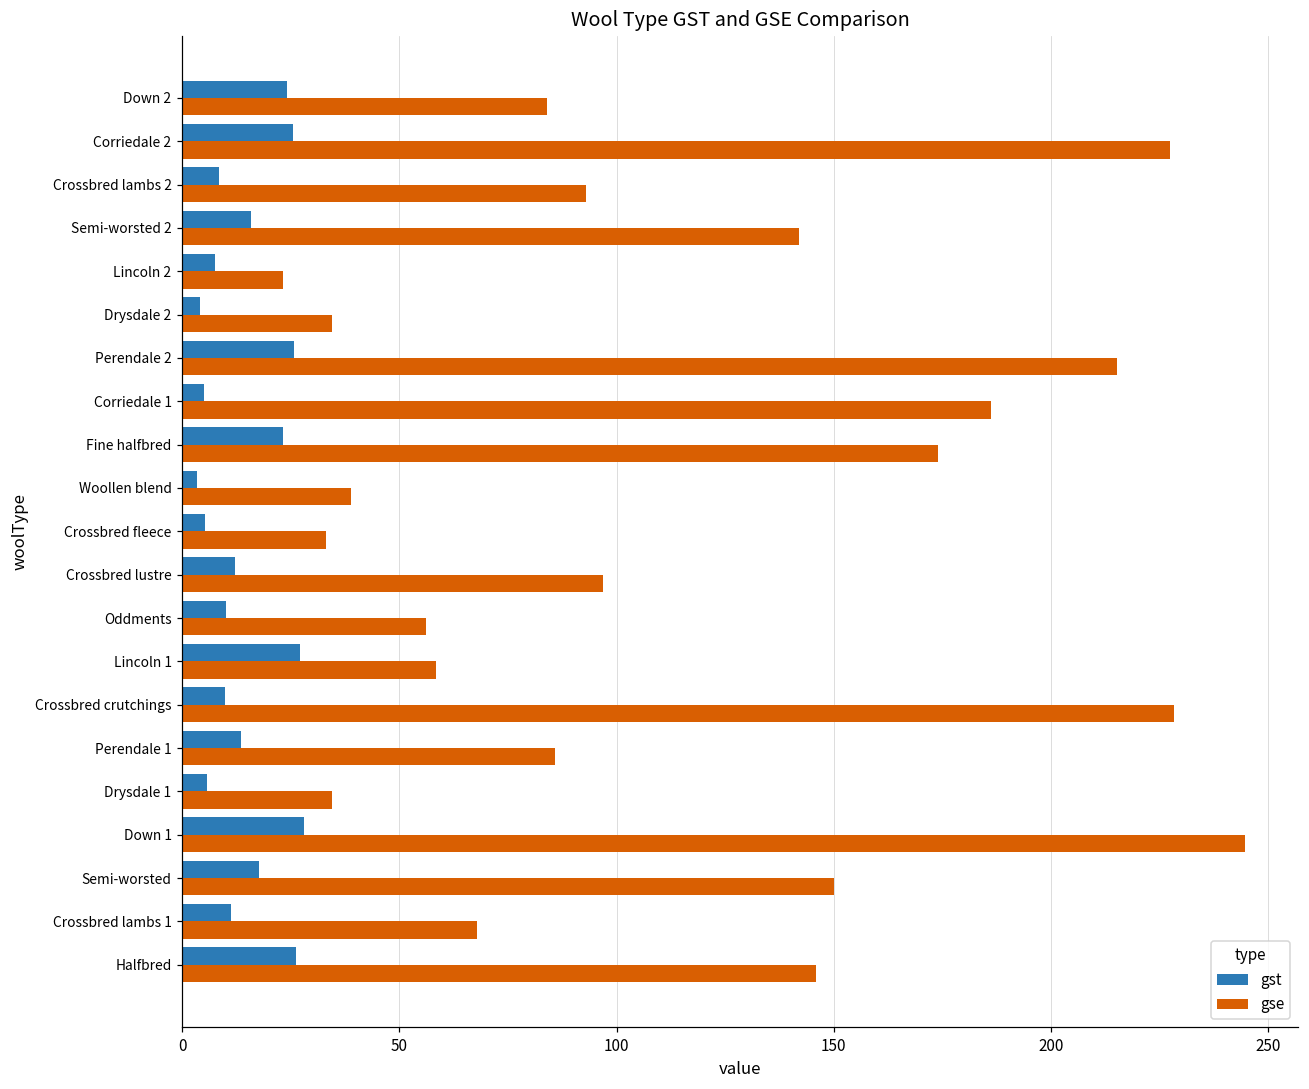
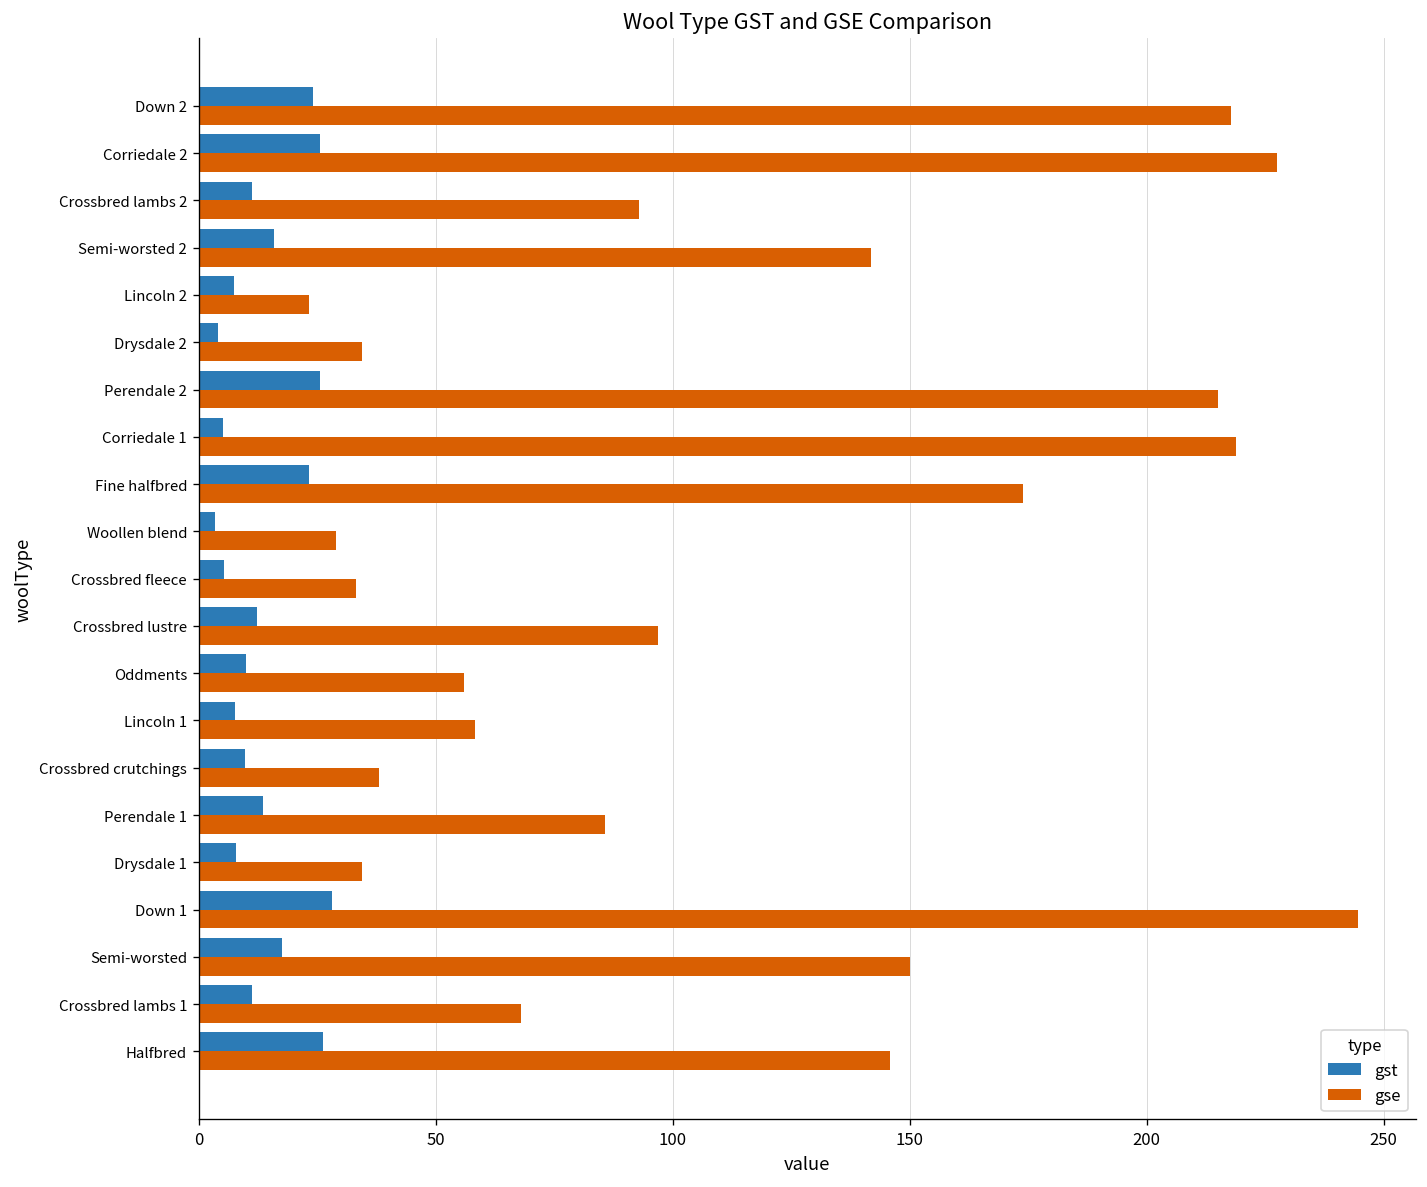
  {
    "gst": {
      "Down 2": 24,
      "Corriedale 2": 25,
-     "Crossbred lambs 2": 9,
+     "Crossbred lambs 2": 11,
      "Semi-worsted 2": 16,
      "Lincoln 2": 7,
      "Drysdale 2": 4,
      "Perendale 2": 26,
      "Corriedale 1": 5,
      "Fine halfbred": 23,
      "Woollen blend": 3,
      "Crossbred fleece": 5,
      "Crossbred lustre": 12,
      "Oddments": 10,
-     "Lincoln 1": 27,
+     "Lincoln 1": 8,
      "Crossbred crutchings": 10,
      "Perendale 1": 13,
-     "Drysdale 1": 6,
+     "Drysdale 1": 8,
      "Down 1": 28,
      "Semi-worsted": 18,
      "Crossbred lambs 1": 11,
      "Halfbred": 26
    },
    "gse": {
-     "Down 2": 84,
+     "Down 2": 218,
      "Corriedale 2": 227,
      "Crossbred lambs 2": 93,
      "Semi-worsted 2": 142,
      "Lincoln 2": 23,
      "Drysdale 2": 34,
      "Perendale 2": 215,
-     "Corriedale 1": 186,
+     "Corriedale 1": 219,
      "Fine halfbred": 174,
-     "Woollen blend": 39,
+     "Woollen blend": 29,
      "Crossbred fleece": 33,
      "Crossbred lustre": 97,
      "Oddments": 56,
      "Lincoln 1": 58,
-     "Crossbred crutchings": 228,
+     "Crossbred crutchings": 38,
      "Perendale 1": 86,
      "Drysdale 1": 35,
      "Down 1": 245,
      "Semi-worsted": 150,
      "Crossbred lambs 1": 68,
      "Halfbred": 146
    }
  }
